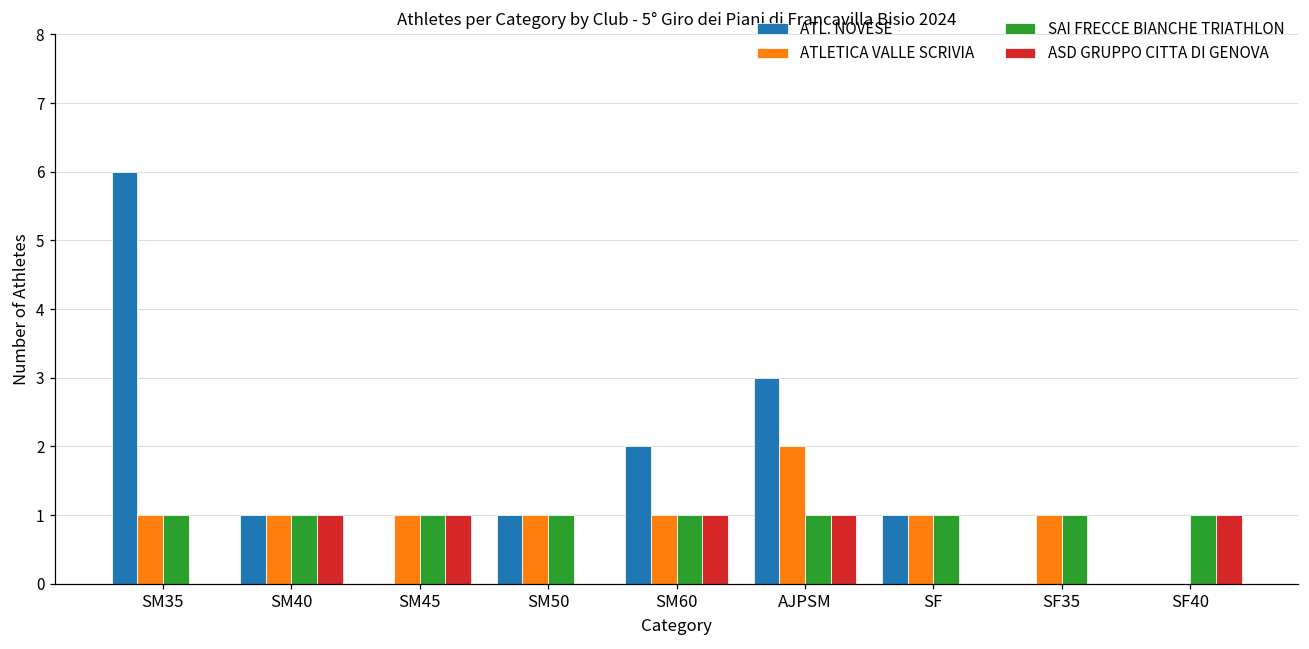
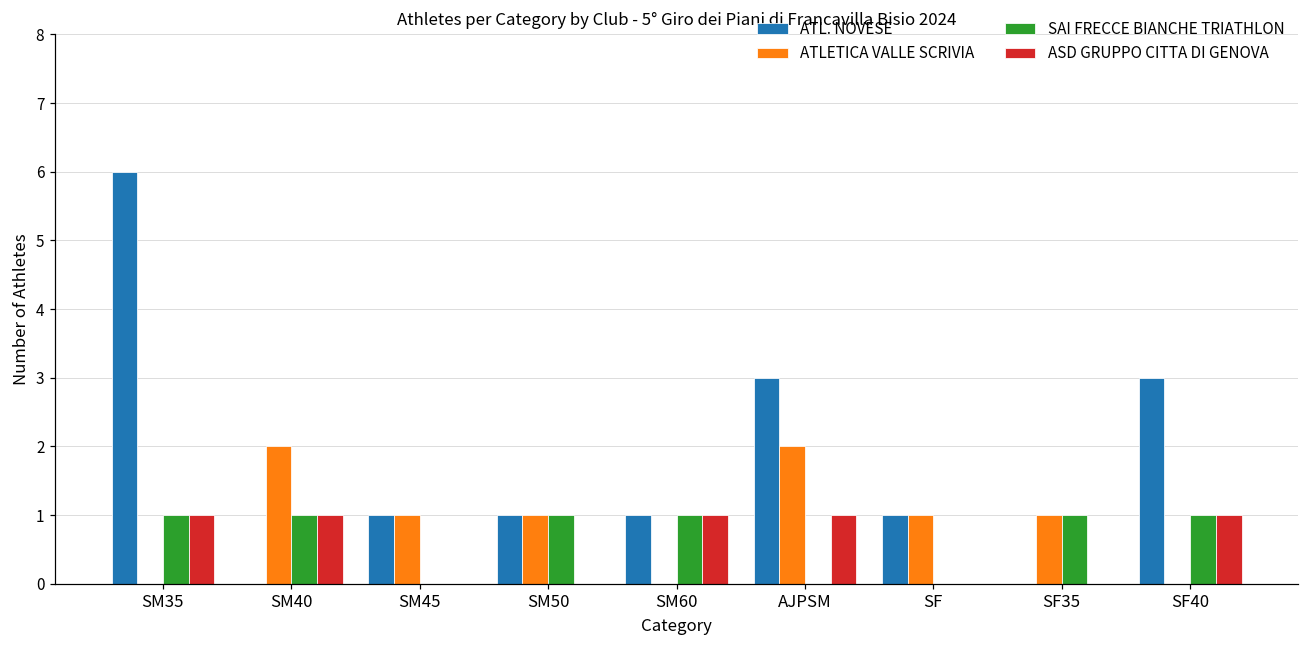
  {
    "ATL. NOVESE": {
      "SM35": 6,
-     "SM40": 1,
-     "SM45": 0,
+     "SM40": 0,
+     "SM45": 1,
      "SM50": 1,
-     "SM60": 2,
+     "SM60": 1,
      "AJPSM": 3,
      "SF": 1,
      "SF35": 0,
-     "SF40": 0
+     "SF40": 3
    },
    "ATLETICA VALLE SCRIVIA": {
-     "SM35": 1,
-     "SM40": 1,
+     "SM35": 0,
+     "SM40": 2,
      "SM45": 1,
      "SM50": 1,
-     "SM60": 1,
+     "SM60": 0,
      "AJPSM": 2,
      "SF": 1,
      "SF35": 1,
      "SF40": 0
    },
    "SAI FRECCE BIANCHE TRIATHLON": {
      "SM35": 1,
      "SM40": 1,
-     "SM45": 1,
+     "SM45": 0,
      "SM50": 1,
      "SM60": 1,
-     "AJPSM": 1,
-     "SF": 1,
+     "AJPSM": 0,
+     "SF": 0,
      "SF35": 1,
      "SF40": 1
    },
    "ASD GRUPPO CITTA DI GENOVA": {
-     "SM35": 0,
+     "SM35": 1,
      "SM40": 1,
-     "SM45": 1,
+     "SM45": 0,
      "SM50": 0,
      "SM60": 1,
      "AJPSM": 1,
      "SF": 0,
      "SF35": 0,
      "SF40": 1
    }
  }
